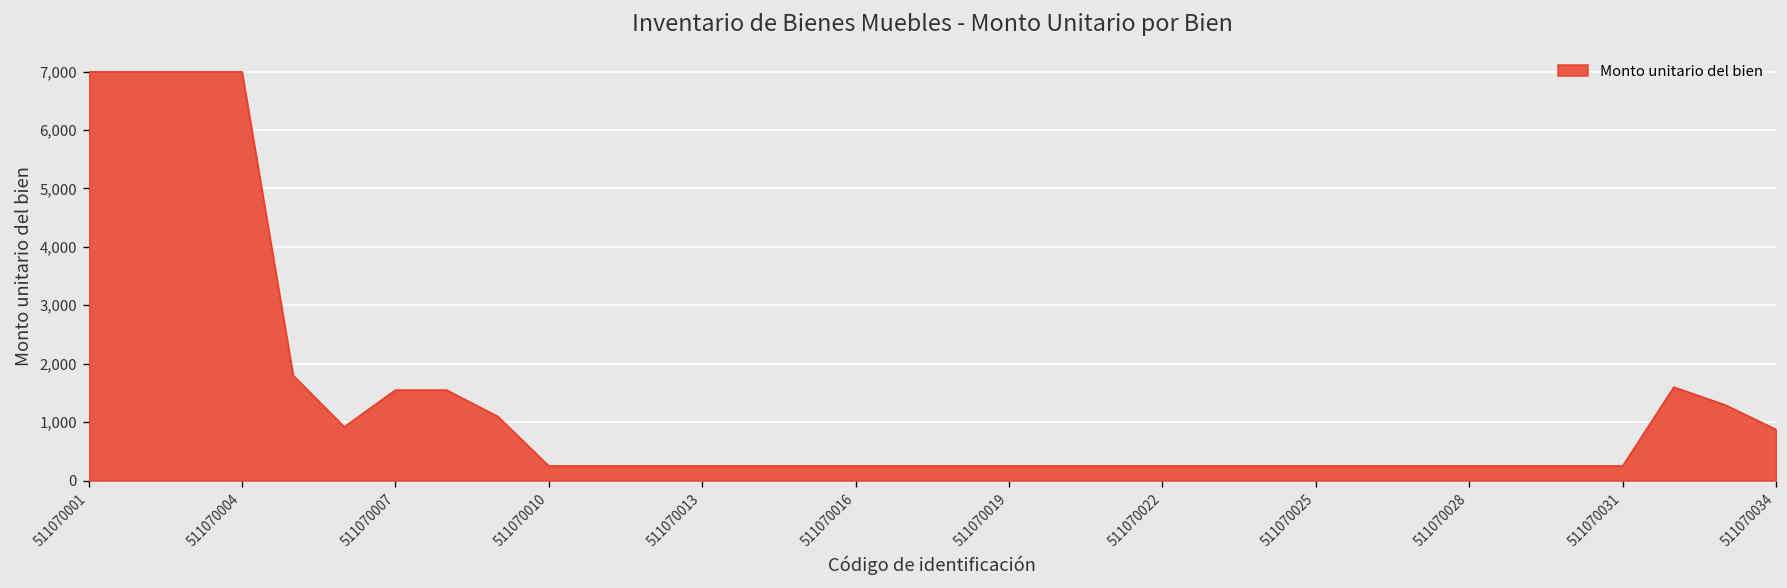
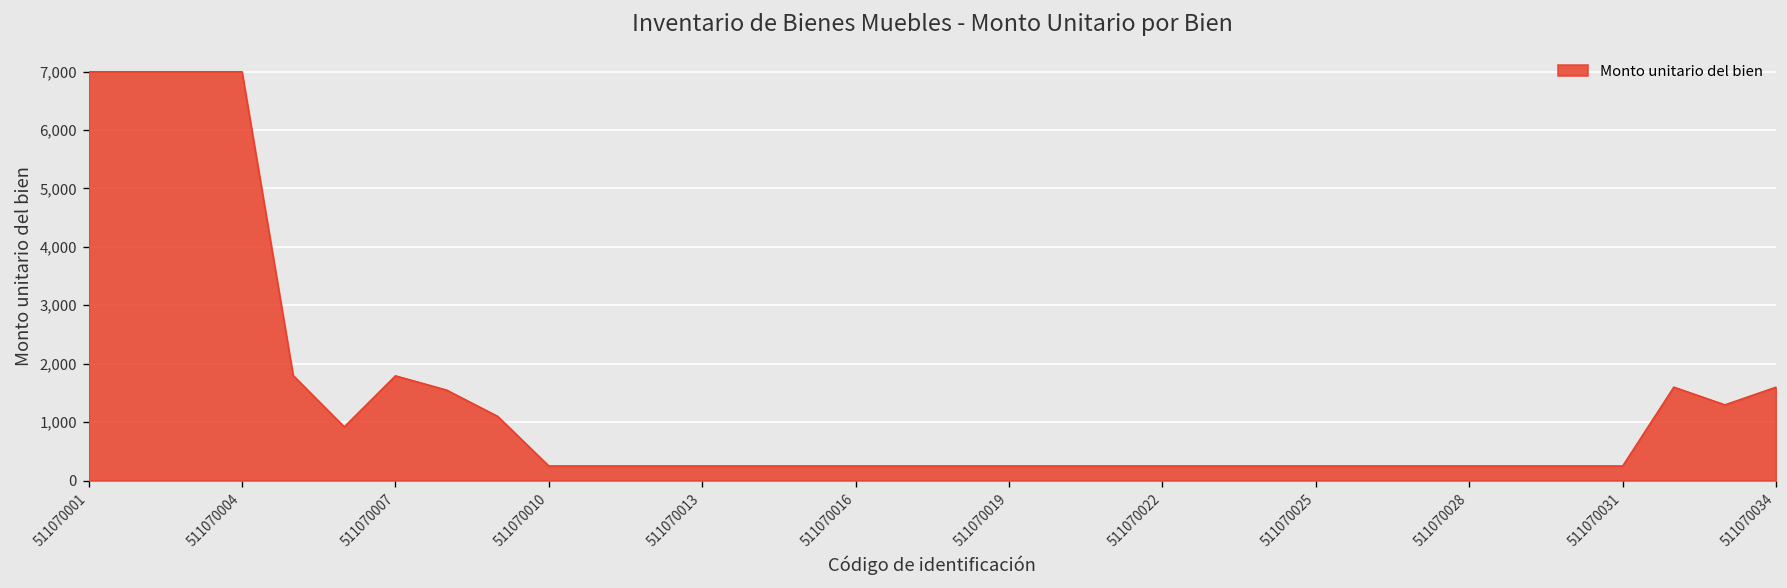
  {
    "511070001": "7,000",
    "511070004": "7,000",
-   "511070007": "1,600",
+   "511070007": "1,800",
    "511070010": "300",
    "511070013": "300",
    "511070016": "300",
    "511070019": "300",
    "511070022": "300",
    "511070025": "300",
    "511070028": "300",
    "511070031": "300",
-   "511070034": "900"
+   "511070034": "1,600"
  }
